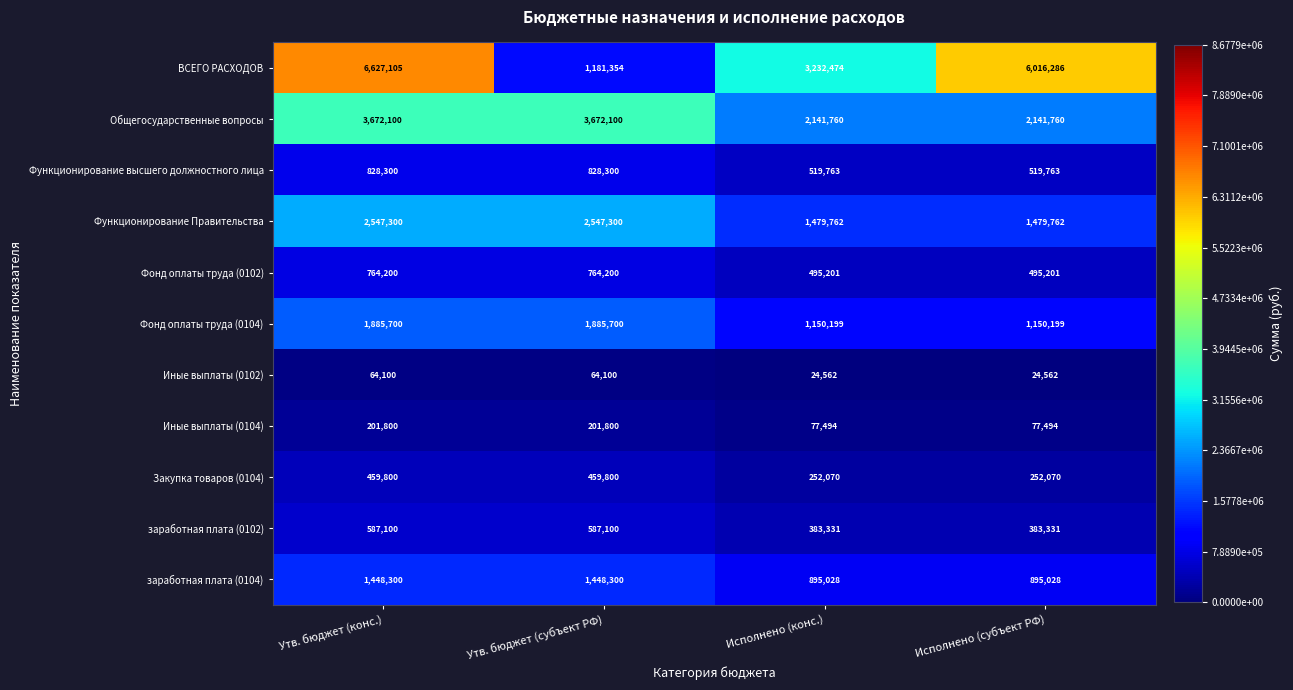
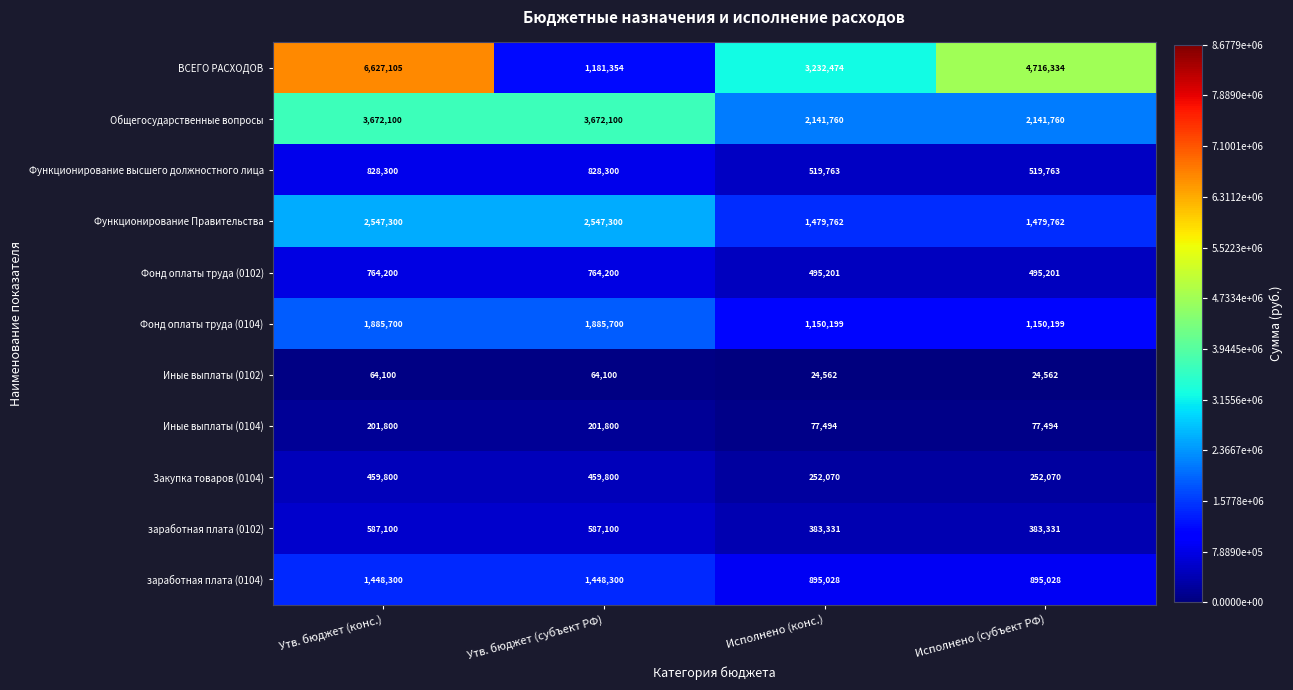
  {
    "ВСЕГО РАСХОДОВ": {
      "Утв. бюджет (конс.)": "6,627,105",
      "Утв. бюджет (субъект РФ)": "1,181,354",
      "Исполнено (конс.)": "3,232,474",
-     "Исполнено (субъект РФ)": "6,016,286"
+     "Исполнено (субъект РФ)": "4,716,334"
    },
    "Общегосударственные вопросы": {
      "Утв. бюджет (конс.)": "3,672,100",
      "Утв. бюджет (субъект РФ)": "3,672,100",
      "Исполнено (конс.)": "2,141,760",
      "Исполнено (субъект РФ)": "2,141,760"
    },
    "Функционирование высшего должностного лица": {
      "Утв. бюджет (конс.)": "828,300",
      "Утв. бюджет (субъект РФ)": "828,300",
      "Исполнено (конс.)": "519,763",
      "Исполнено (субъект РФ)": "519,763"
    },
    "Функционирование Правительства": {
      "Утв. бюджет (конс.)": "2,547,300",
      "Утв. бюджет (субъект РФ)": "2,547,300",
      "Исполнено (конс.)": "1,479,762",
      "Исполнено (субъект РФ)": "1,479,762"
    },
    "Фонд оплаты труда (0102)": {
      "Утв. бюджет (конс.)": "764,200",
      "Утв. бюджет (субъект РФ)": "764,200",
      "Исполнено (конс.)": "495,201",
      "Исполнено (субъект РФ)": "495,201"
    },
    "Фонд оплаты труда (0104)": {
      "Утв. бюджет (конс.)": "1,885,700",
      "Утв. бюджет (субъект РФ)": "1,885,700",
      "Исполнено (конс.)": "1,150,199",
      "Исполнено (субъект РФ)": "1,150,199"
    },
    "Иные выплаты (0102)": {
      "Утв. бюджет (конс.)": "64,100",
      "Утв. бюджет (субъект РФ)": "64,100",
      "Исполнено (конс.)": "24,562",
      "Исполнено (субъект РФ)": "24,562"
    },
    "Иные выплаты (0104)": {
      "Утв. бюджет (конс.)": "201,800",
      "Утв. бюджет (субъект РФ)": "201,800",
      "Исполнено (конс.)": "77,494",
      "Исполнено (субъект РФ)": "77,494"
    },
    "Закупка товаров (0104)": {
      "Утв. бюджет (конс.)": "459,800",
      "Утв. бюджет (субъект РФ)": "459,800",
      "Исполнено (конс.)": "252,070",
      "Исполнено (субъект РФ)": "252,070"
    },
    "заработная плата (0102)": {
      "Утв. бюджет (конс.)": "587,100",
      "Утв. бюджет (субъект РФ)": "587,100",
      "Исполнено (конс.)": "383,331",
      "Исполнено (субъект РФ)": "383,331"
    },
    "заработная плата (0104)": {
      "Утв. бюджет (конс.)": "1,448,300",
      "Утв. бюджет (субъект РФ)": "1,448,300",
      "Исполнено (конс.)": "895,028",
      "Исполнено (субъект РФ)": "895,028"
    }
  }
